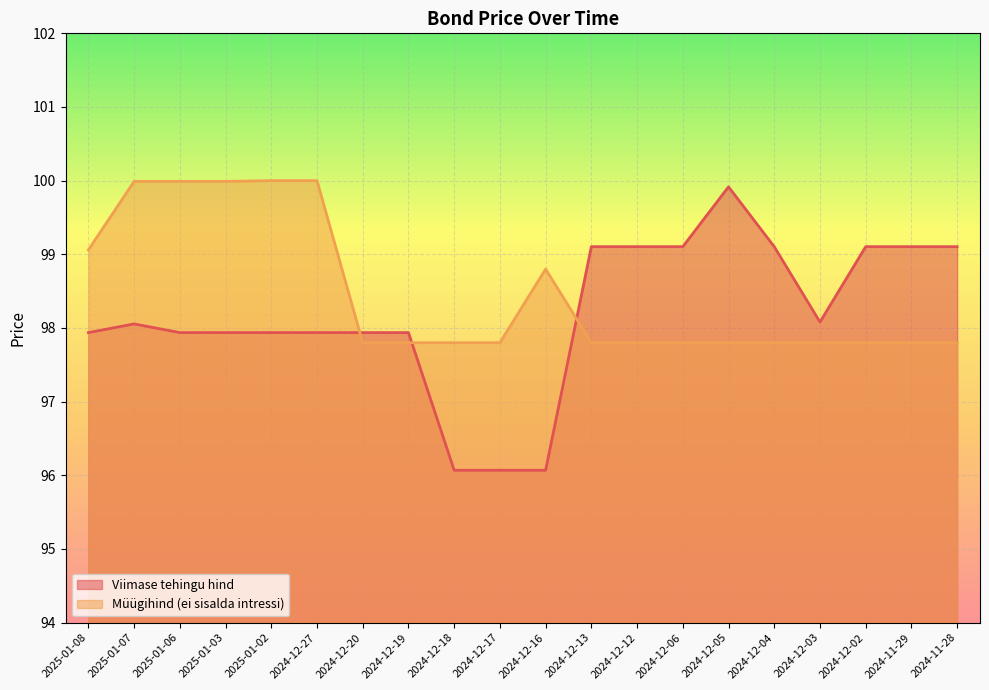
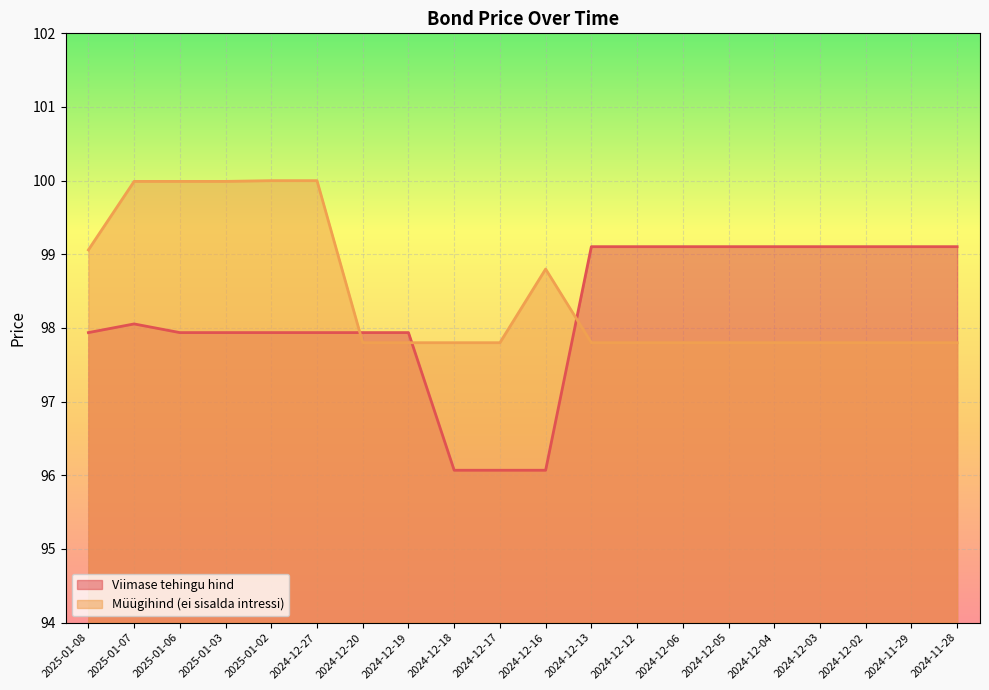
  {
    "Viimase tehingu hind": {
      "2025-01-08": 97.9,
      "2025-01-07": 98.1,
      "2025-01-06": 97.9,
      "2025-01-03": 97.9,
      "2025-01-02": 97.9,
      "2024-12-27": 97.9,
      "2024-12-20": 97.9,
      "2024-12-19": 97.9,
      "2024-12-18": 96.1,
      "2024-12-17": 96.1,
      "2024-12-16": 96.1,
      "2024-12-13": 99.1,
      "2024-12-12": 99.1,
      "2024-12-06": 99.1,
-     "2024-12-05": 99.9,
+     "2024-12-05": 99.1,
      "2024-12-04": 99.1,
-     "2024-12-03": 98.1,
+     "2024-12-03": 99.1,
      "2024-12-02": 99.1,
      "2024-11-29": 99.1,
      "2024-11-28": 99.1
    },
    "Müügihind (ei sisalda intressi)": {
      "2025-01-08": 99.1,
      "2025-01-07": 100.0,
      "2025-01-06": 100.0,
      "2025-01-03": 100.0,
      "2025-01-02": 100.0,
      "2024-12-27": 100.0,
      "2024-12-20": 97.8,
      "2024-12-19": 97.8,
      "2024-12-18": 97.8,
      "2024-12-17": 97.8,
      "2024-12-16": 98.8,
      "2024-12-13": 97.8,
      "2024-12-12": 97.8,
      "2024-12-06": 97.8,
      "2024-12-05": 97.8,
      "2024-12-04": 97.8,
      "2024-12-03": 97.8,
      "2024-12-02": 97.8,
      "2024-11-29": 97.8,
      "2024-11-28": 97.8
    }
  }
